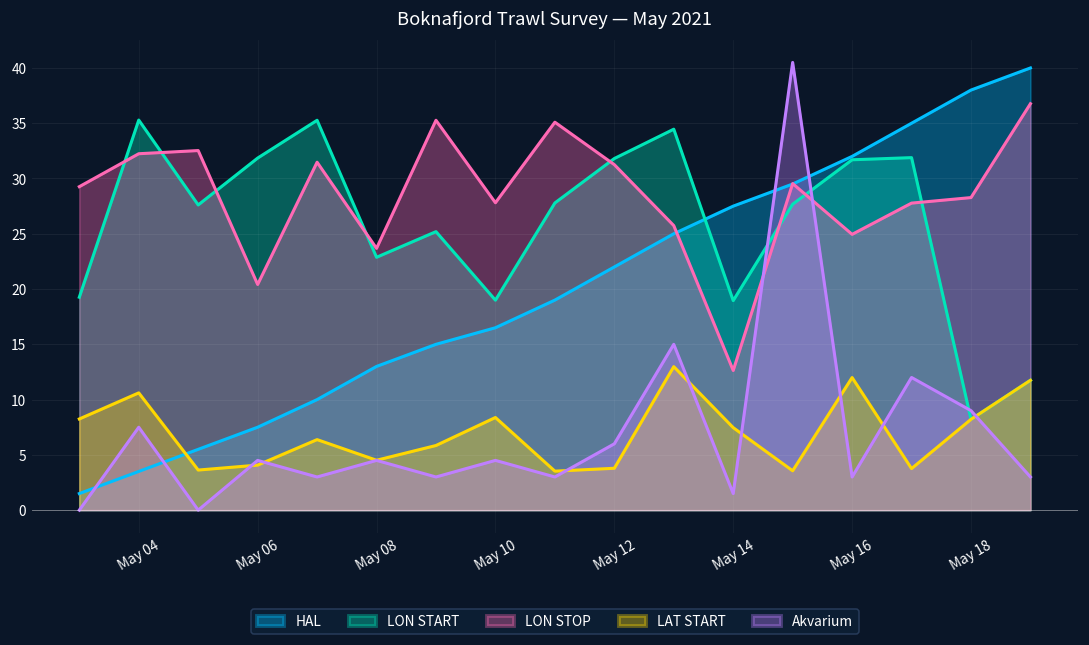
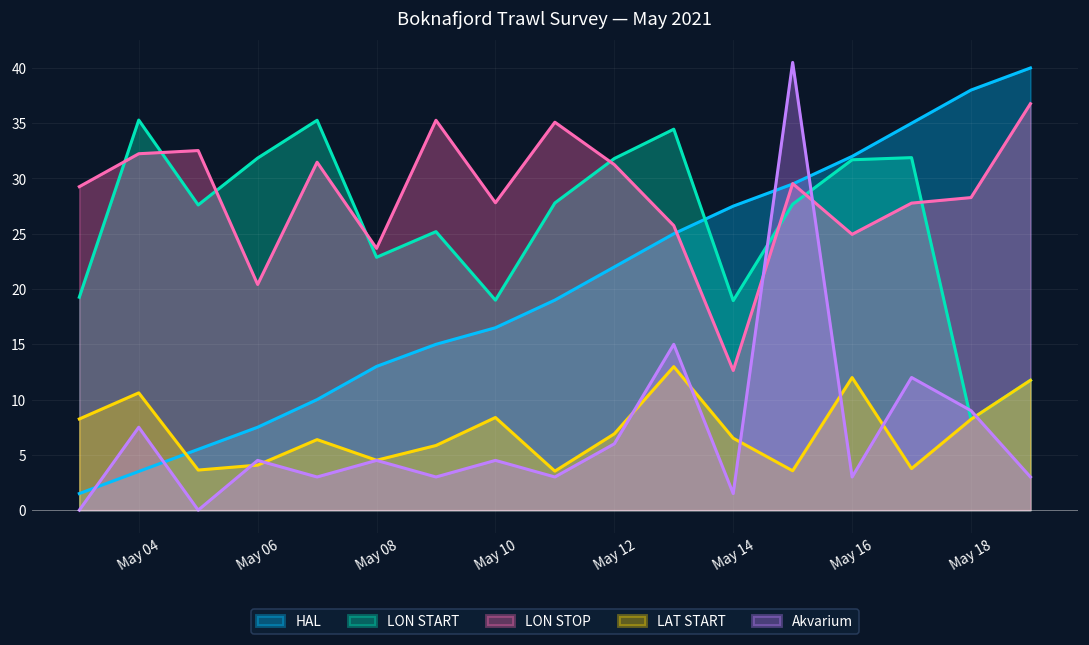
  {
    "LAT START": {
      "May 04": 10.6,
      "May 06": 4.1,
      "May 10": 8.4,
-     "May 12": 3.8,
-     "May 14": 7.5,
+     "May 12": 6.9,
+     "May 14": 6.5,
      "May 16": 12.0
    }
  }
